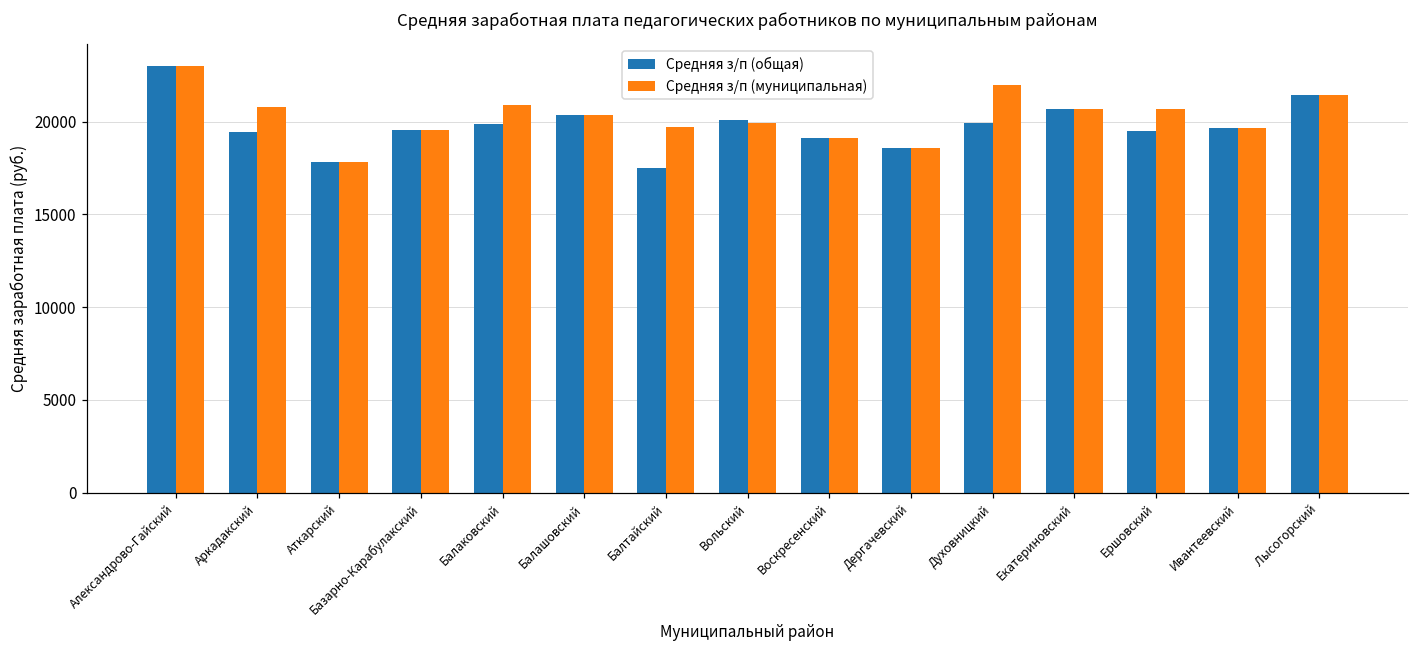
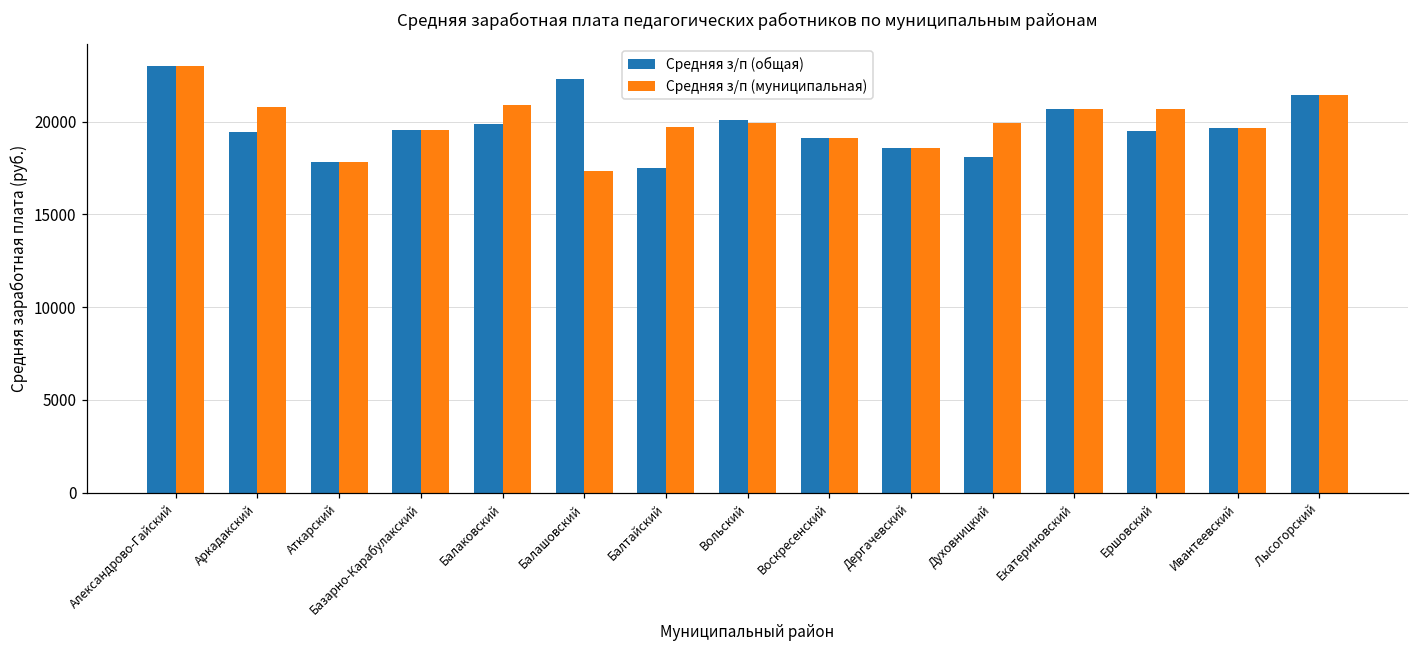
  {
    "Средняя з/п (общая)": {
      "Александрово-Гайский": 23000,
      "Аркадакский": 19400,
      "Аткарский": 17800,
      "Базарно-Карабулакский": 19500,
      "Балаковский": 19900,
-     "Балашовский": 20300,
+     "Балашовский": 22300,
      "Балтайский": 17500,
      "Вольский": 20100,
      "Воскресенский": 19100,
      "Дергачевский": 18600,
-     "Духовницкий": 19900,
+     "Духовницкий": 18100,
      "Екатериновский": 20700,
      "Ершовский": 19500,
      "Ивантеевский": 19700,
      "Лысогорский": 21400
    },
    "Средняя з/п (муниципальная)": {
      "Александрово-Гайский": 23000,
      "Аркадакский": 20800,
      "Аткарский": 17800,
      "Базарно-Карабулакский": 19500,
      "Балаковский": 20900,
-     "Балашовский": 20300,
+     "Балашовский": 17300,
      "Балтайский": 19700,
      "Вольский": 19900,
      "Воскресенский": 19100,
      "Дергачевский": 18600,
-     "Духовницкий": 22000,
+     "Духовницкий": 19900,
      "Екатериновский": 20700,
      "Ершовский": 20700,
      "Ивантеевский": 19700,
      "Лысогорский": 21400
    }
  }
